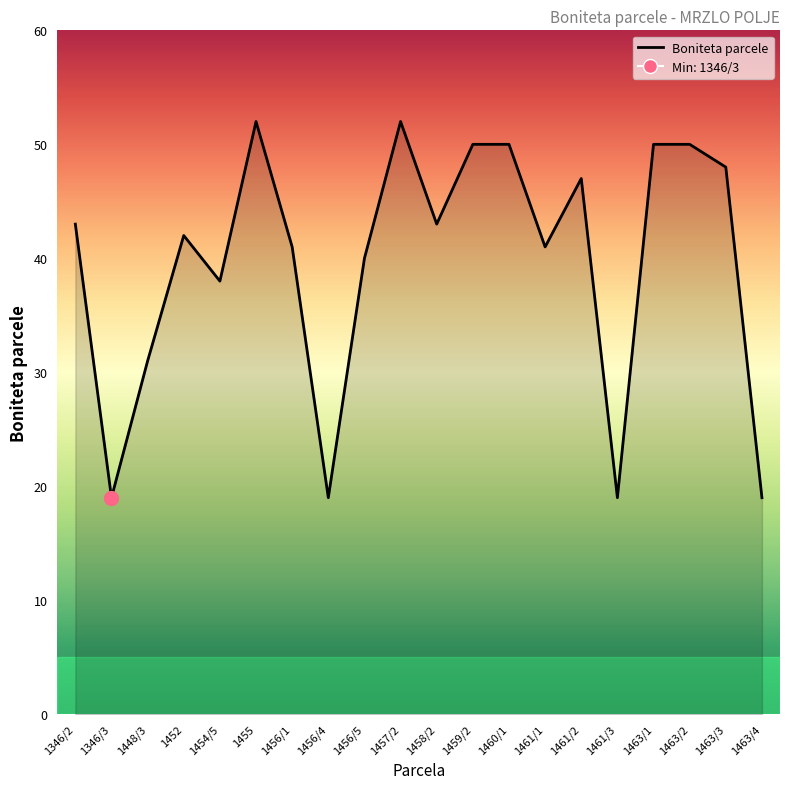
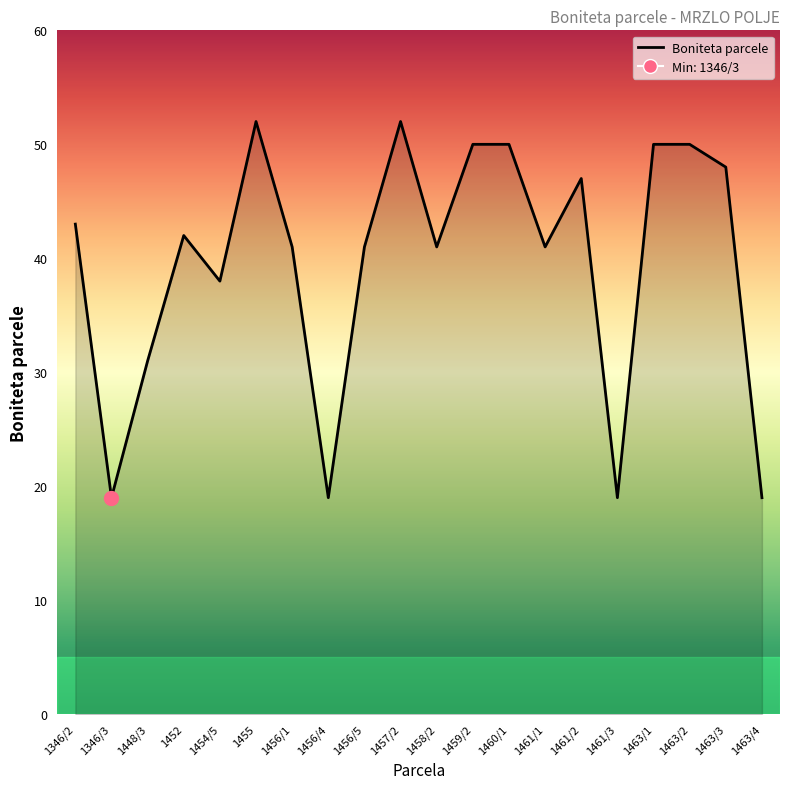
  {
    "Boniteta parcele": {
      "1346/2": 43,
      "1448/3": 31,
      "1452": 42,
      "1454/5": 38,
      "1455": 52,
      "1456/1": 41,
      "1456/4": 19,
-     "1456/5": 40,
+     "1456/5": 41,
      "1457/2": 52,
-     "1458/2": 43,
+     "1458/2": 41,
      "1459/2": 50,
      "1460/1": 50,
      "1461/1": 41,
      "1461/2": 47,
      "1461/3": 19,
      "1463/1": 50,
      "1463/2": 50,
      "1463/3": 48,
      "1463/4": 19
    }
  }
